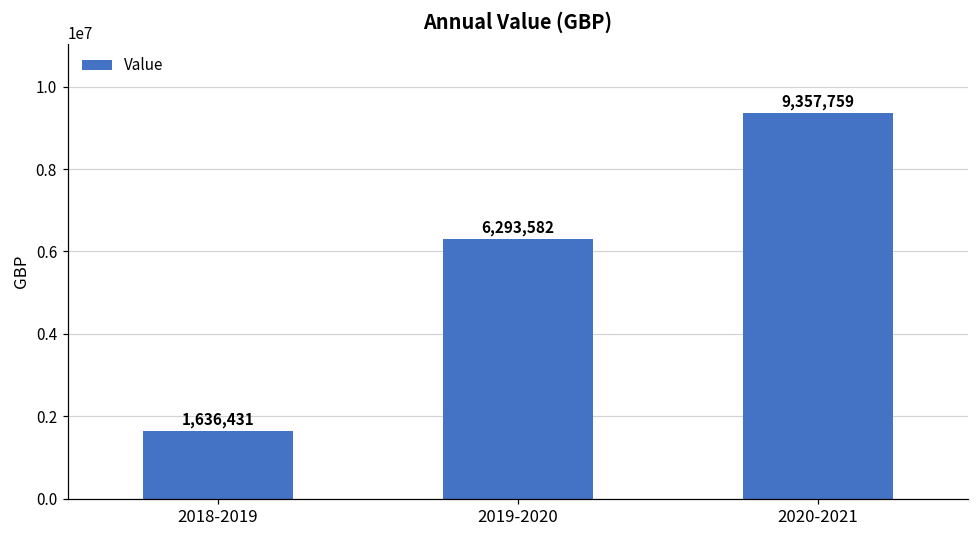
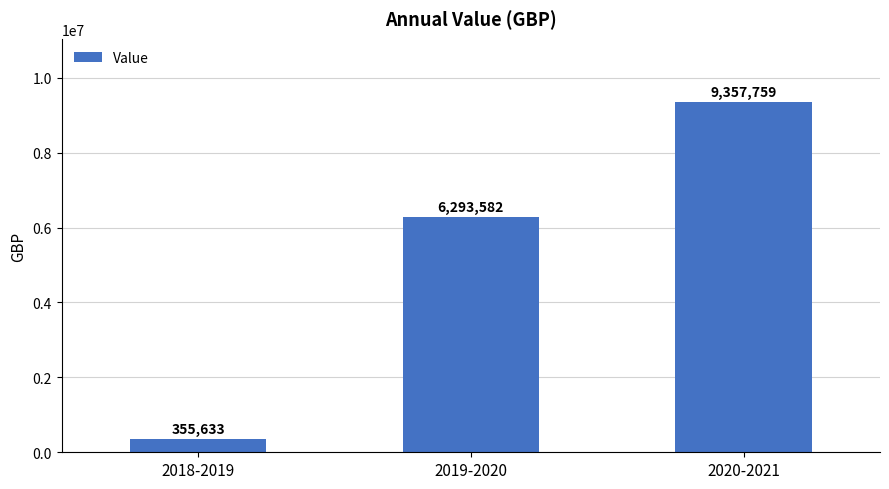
  {
-   "2018-2019": "1,636,431",
+   "2018-2019": "355,633",
    "2019-2020": "6,293,582",
    "2020-2021": "9,357,759"
  }
